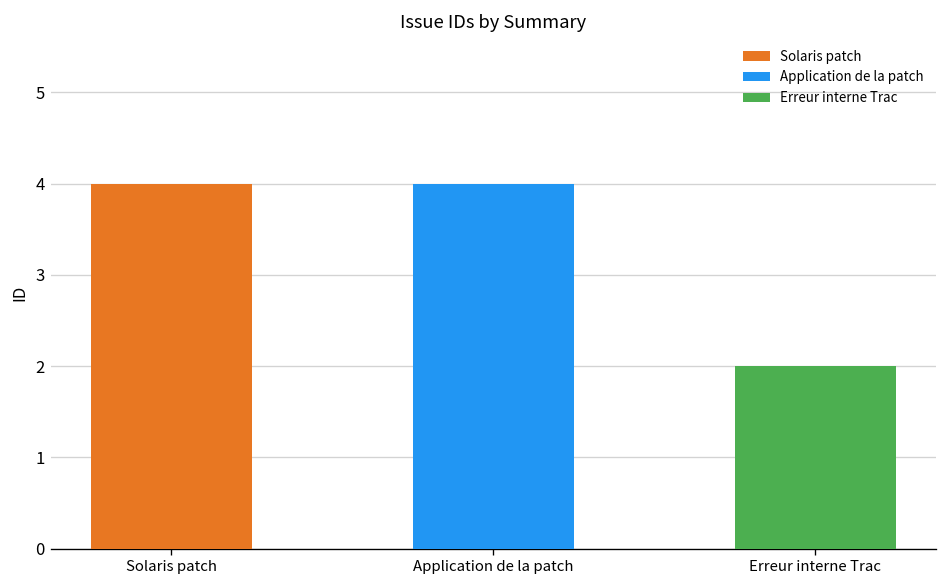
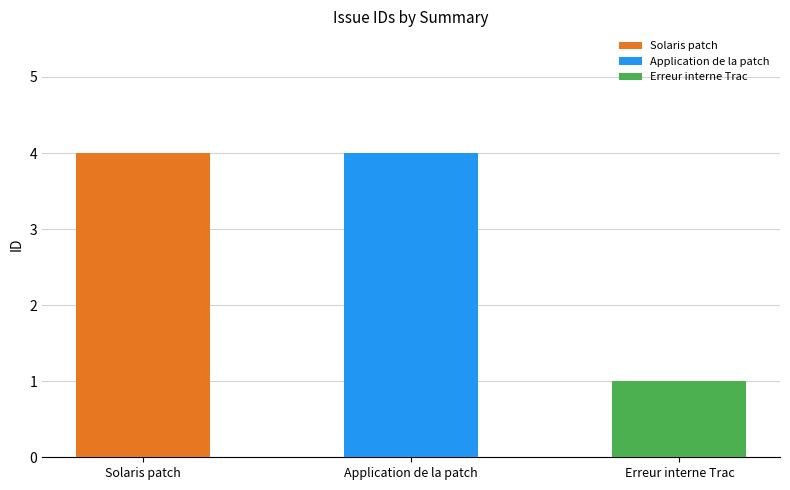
  {
    "Solaris patch": 4,
    "Application de la patch": 4,
-   "Erreur interne Trac": 2
+   "Erreur interne Trac": 1
  }
